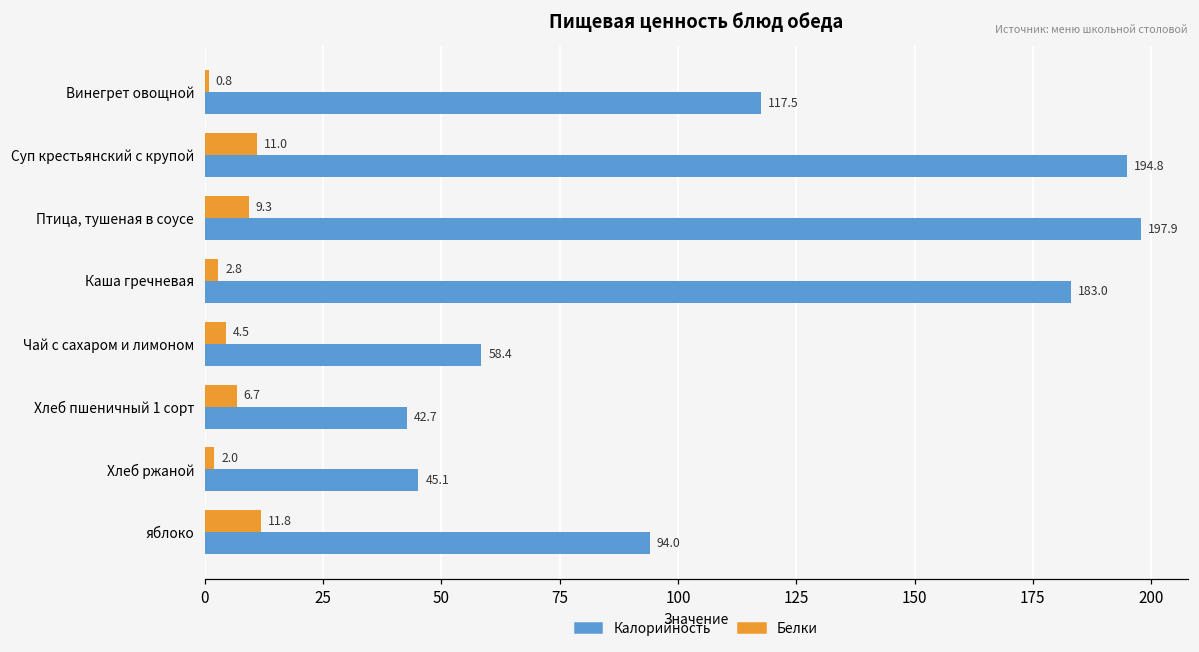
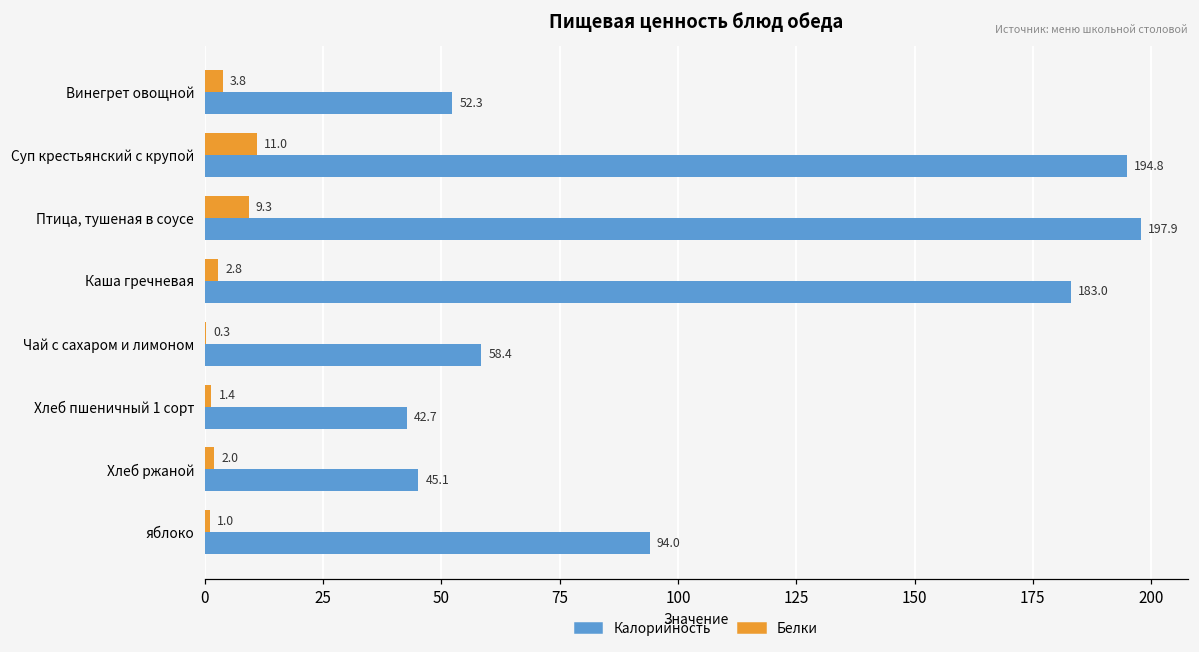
  {
    "Калорийность": {
-     "Винегрет овощной": 117.5,
+     "Винегрет овощной": 52.3,
      "Суп крестьянский с крупой": 194.8,
      "Птица, тушеная в соусе": 197.9,
      "Каша гречневая": 183.0,
      "Чай с сахаром и лимоном": 58.4,
      "Хлеб пшеничный 1 сорт": 42.7,
      "Хлеб ржаной": 45.1,
      "яблоко": 94.0
    },
    "Белки": {
-     "Винегрет овощной": 0.8,
+     "Винегрет овощной": 3.8,
      "Суп крестьянский с крупой": 11.0,
      "Птица, тушеная в соусе": 9.3,
      "Каша гречневая": 2.8,
-     "Чай с сахаром и лимоном": 4.5,
-     "Хлеб пшеничный 1 сорт": 6.7,
+     "Чай с сахаром и лимоном": 0.3,
+     "Хлеб пшеничный 1 сорт": 1.4,
      "Хлеб ржаной": 2.0,
-     "яблоко": 11.8
+     "яблоко": 1.0
    }
  }
